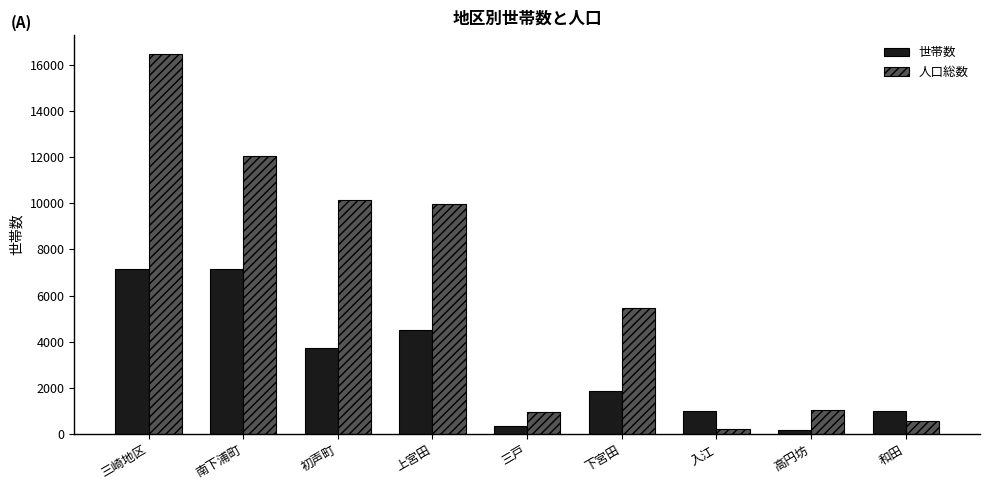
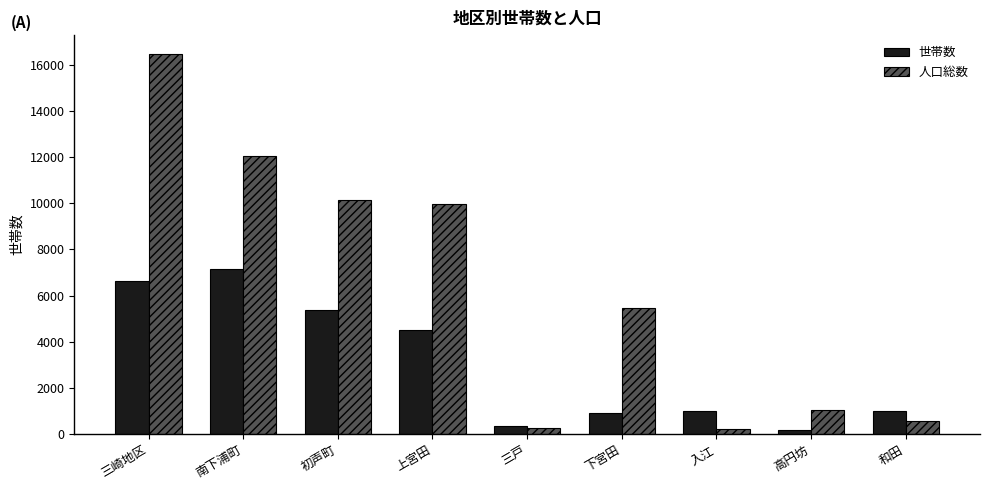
  {
    "世帯数": {
-     "三崎地区": 7100,
+     "三崎地区": 6600,
      "南下浦町": 7100,
-     "初声町": 3700,
+     "初声町": 5400,
      "上宮田": 4500,
      "三戸": 300,
-     "下宮田": 1900,
+     "下宮田": 900,
      "入江": 1000,
      "高円坊": 200,
      "和田": 1000
    },
    "人口総数": {
      "三崎地区": 16500,
      "南下浦町": 12100,
      "初声町": 10100,
      "上宮田": 10000,
-     "三戸": 900,
+     "三戸": 300,
      "下宮田": 5500,
      "入江": 200,
      "高円坊": 1000,
      "和田": 600
    }
  }
